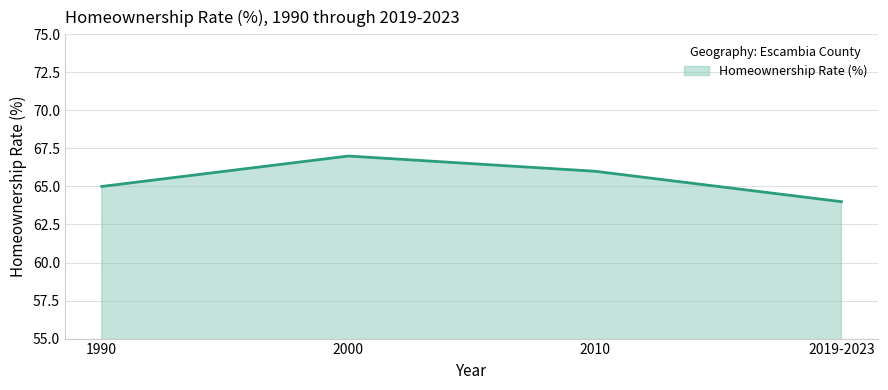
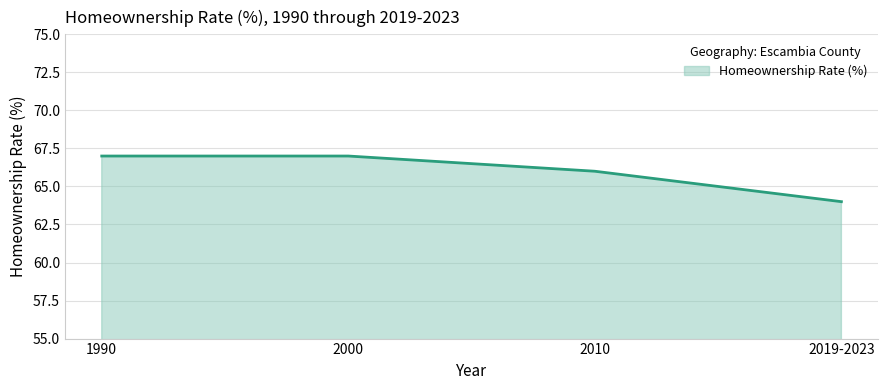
  {
-   "1990": 65,
+   "1990": 67,
    "2000": 67,
    "2010": 66,
    "2019-2023": 64
  }
